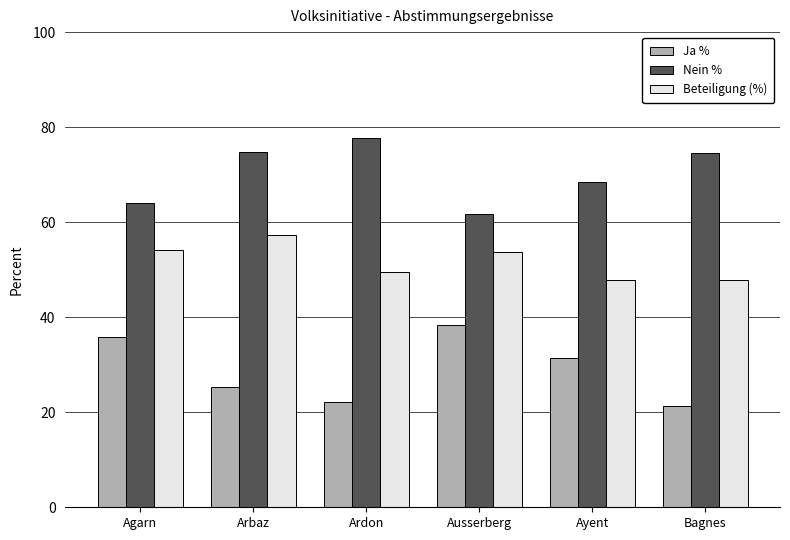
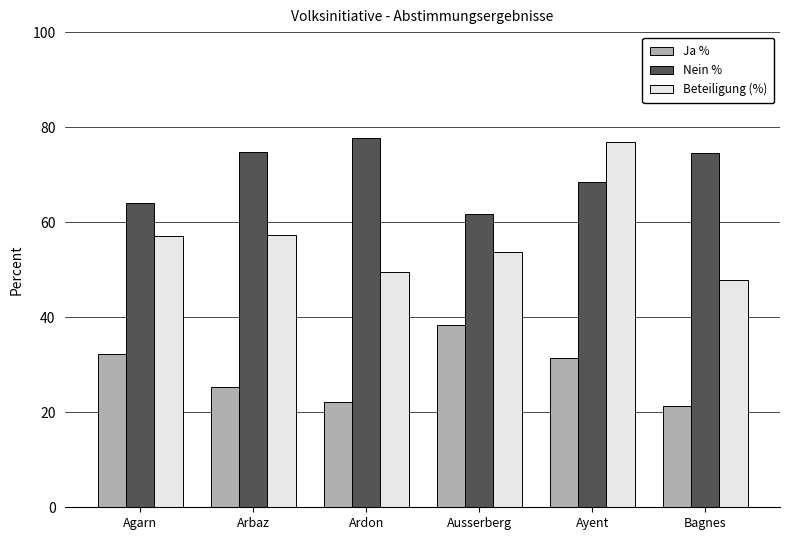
  {
    "Ja %": {
-     "Agarn": 36,
+     "Agarn": 32,
      "Arbaz": 25,
      "Ardon": 22,
      "Ausserberg": 38,
      "Ayent": 31,
      "Bagnes": 21
    },
    "Nein %": {
      "Agarn": 64,
      "Arbaz": 75,
      "Ardon": 78,
      "Ausserberg": 62,
      "Ayent": 69,
      "Bagnes": 75
    },
    "Beteiligung (%)": {
-     "Agarn": 54,
+     "Agarn": 57,
      "Arbaz": 57,
      "Ardon": 50,
      "Ausserberg": 54,
-     "Ayent": 48,
+     "Ayent": 77,
      "Bagnes": 48
    }
  }
